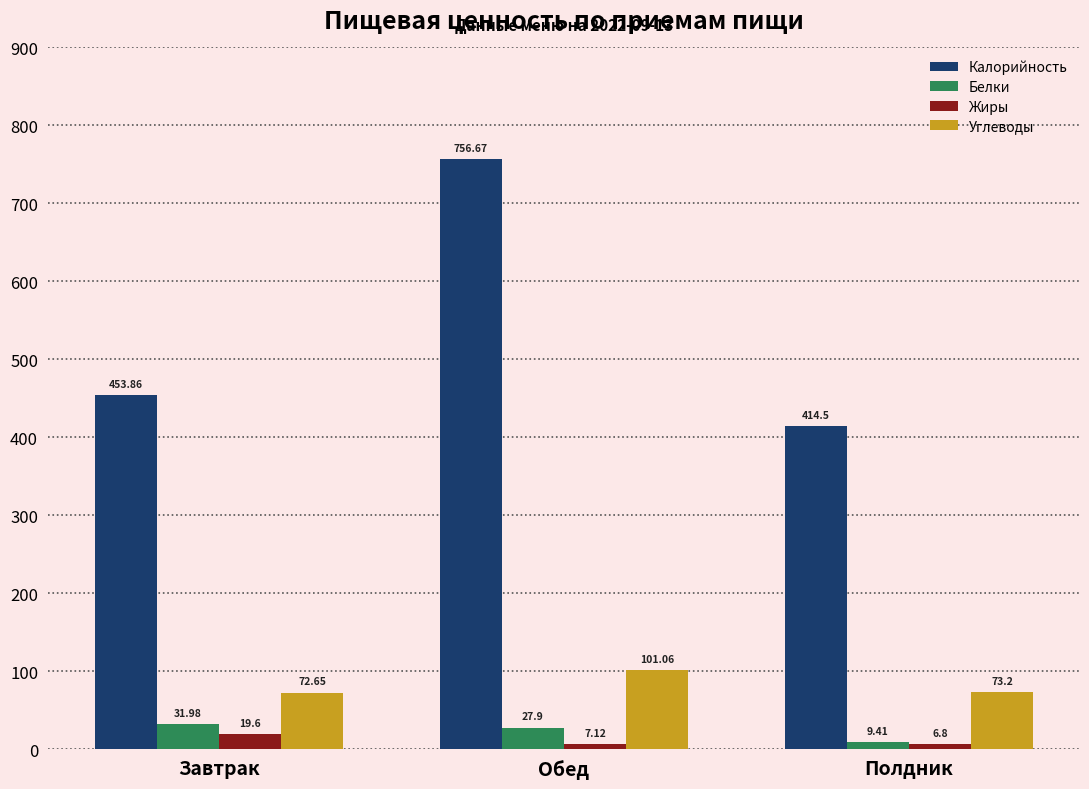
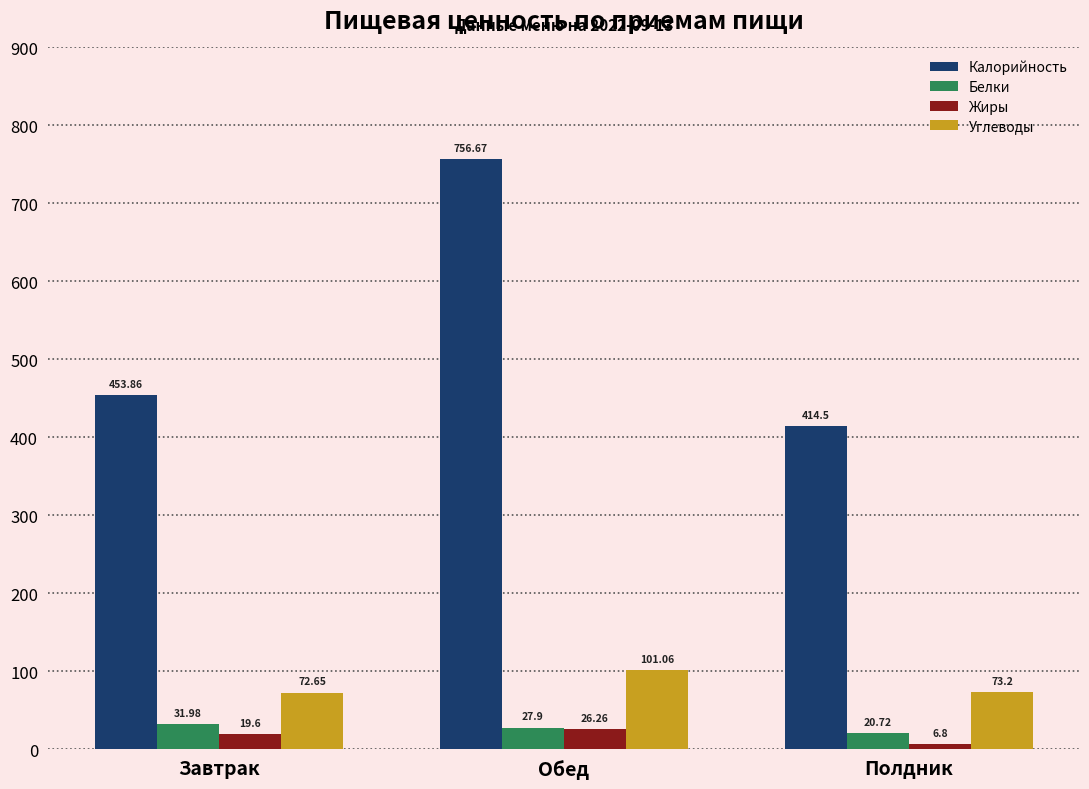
  {
    "Калорийность": {
      "Завтрак": 453.86,
      "Обед": 756.67,
      "Полдник": 414.5
    },
    "Белки": {
      "Завтрак": 31.98,
      "Обед": 27.9,
-     "Полдник": 9.41
+     "Полдник": 20.72
    },
    "Жиры": {
      "Завтрак": 19.6,
-     "Обед": 7.12,
+     "Обед": 26.26,
      "Полдник": 6.8
    },
    "Углеводы": {
      "Завтрак": 72.65,
      "Обед": 101.06,
      "Полдник": 73.2
    }
  }
